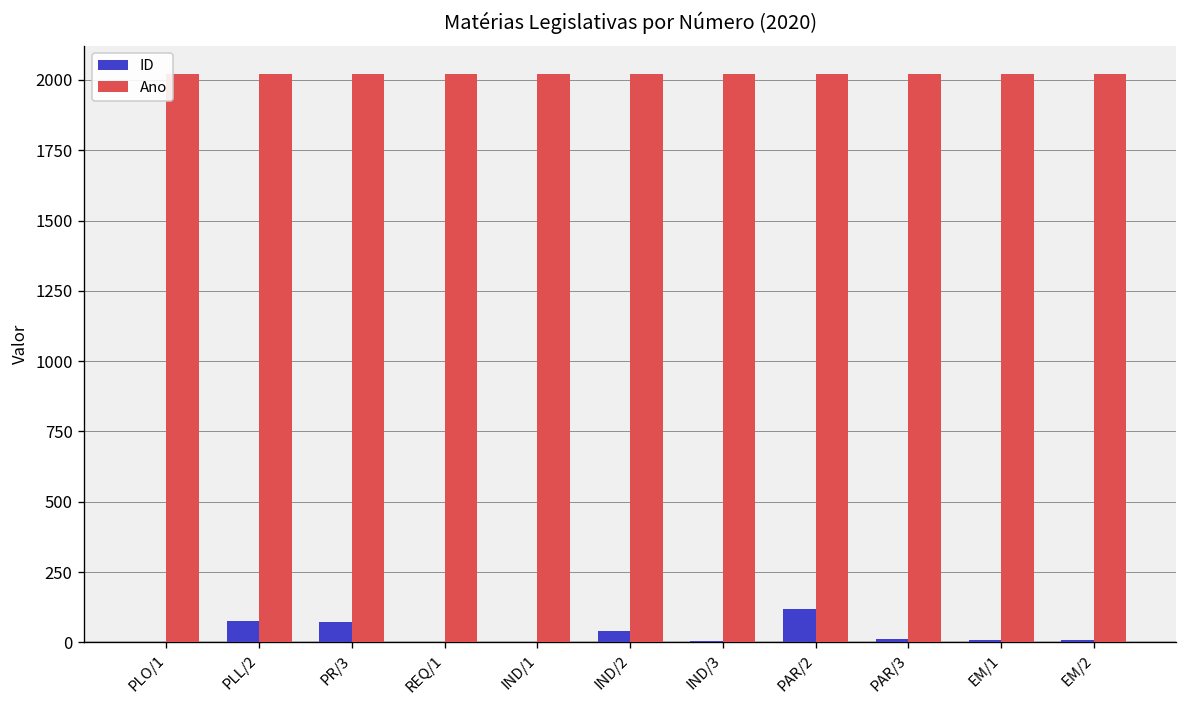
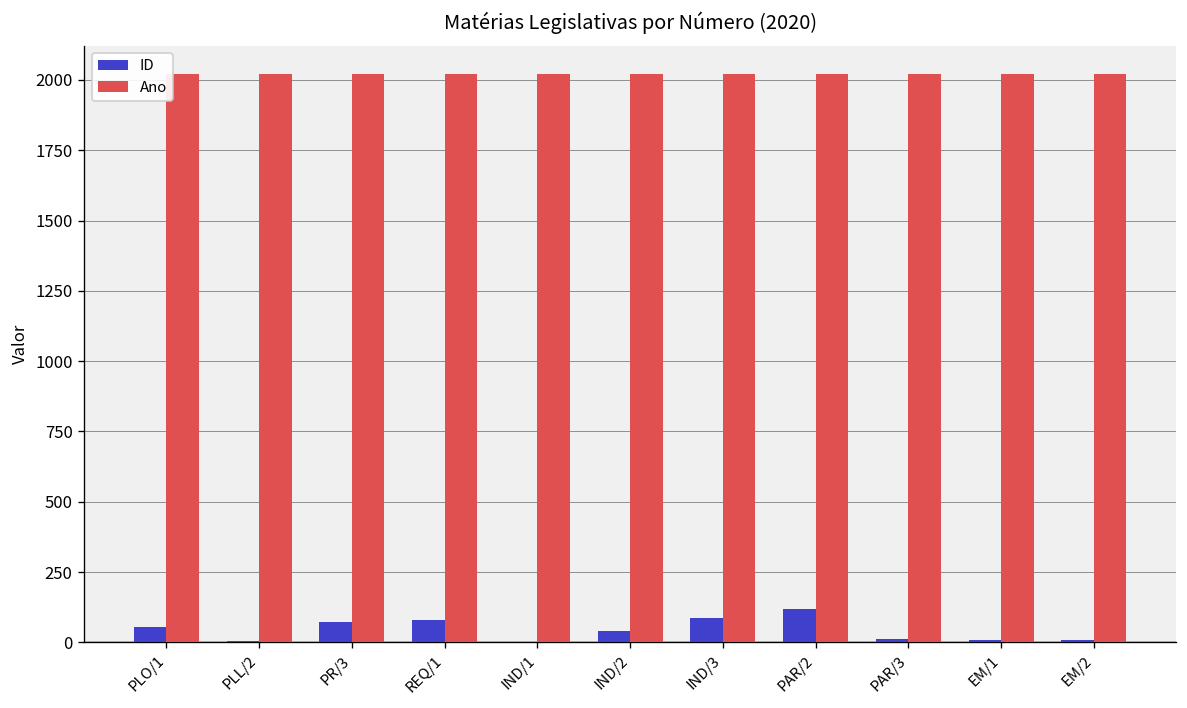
  {
    "ID": {
-     "PLO/1": 0,
-     "PLL/2": 80,
+     "PLO/1": 60,
+     "PLL/2": 10,
      "PR/3": 70,
-     "REQ/1": 0,
+     "REQ/1": 80,
      "IND/2": 40,
-     "IND/3": 10,
+     "IND/3": 90,
      "PAR/2": 120,
      "PAR/3": 10
    },
    "Ano": {
      "PLO/1": 2020,
      "PLL/2": 2020,
      "PR/3": 2020,
      "REQ/1": 2020,
      "IND/1": 2020,
      "IND/2": 2020,
      "IND/3": 2020,
      "PAR/2": 2020,
      "PAR/3": 2020,
      "EM/1": 2020,
      "EM/2": 2020
    }
  }
